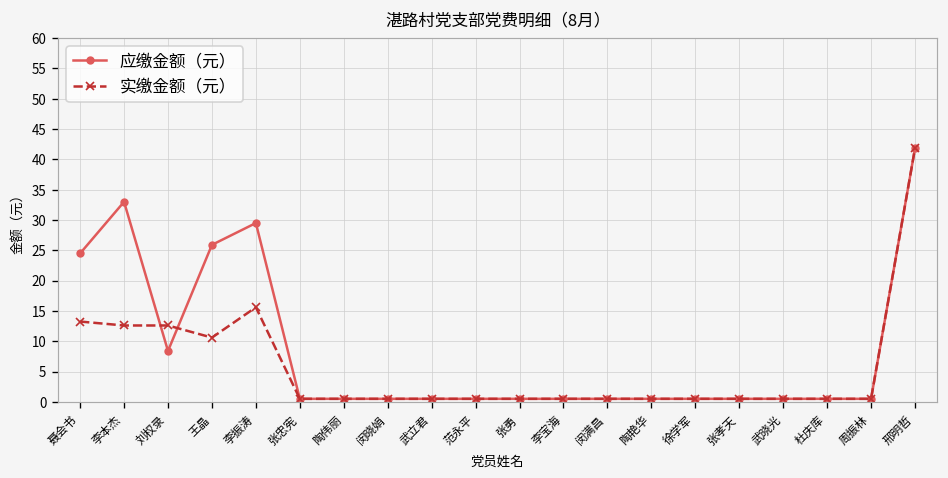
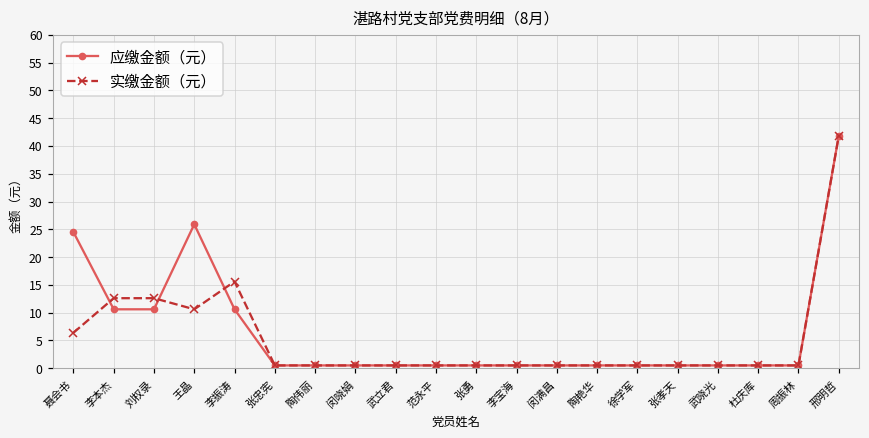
  {
    "应缴金额（元）": {
      "聂会书": 24,
-     "李本杰": 33,
-     "刘权录": 8,
+     "李本杰": 11,
+     "刘权录": 11,
      "王晶": 26,
-     "李振涛": 30
+     "李振涛": 11
    },
    "实缴金额（元）": {
-     "聂会书": 13,
+     "聂会书": 6,
      "李本杰": 13,
      "刘权录": 13,
      "王晶": 11,
      "李振涛": 16
    }
  }
